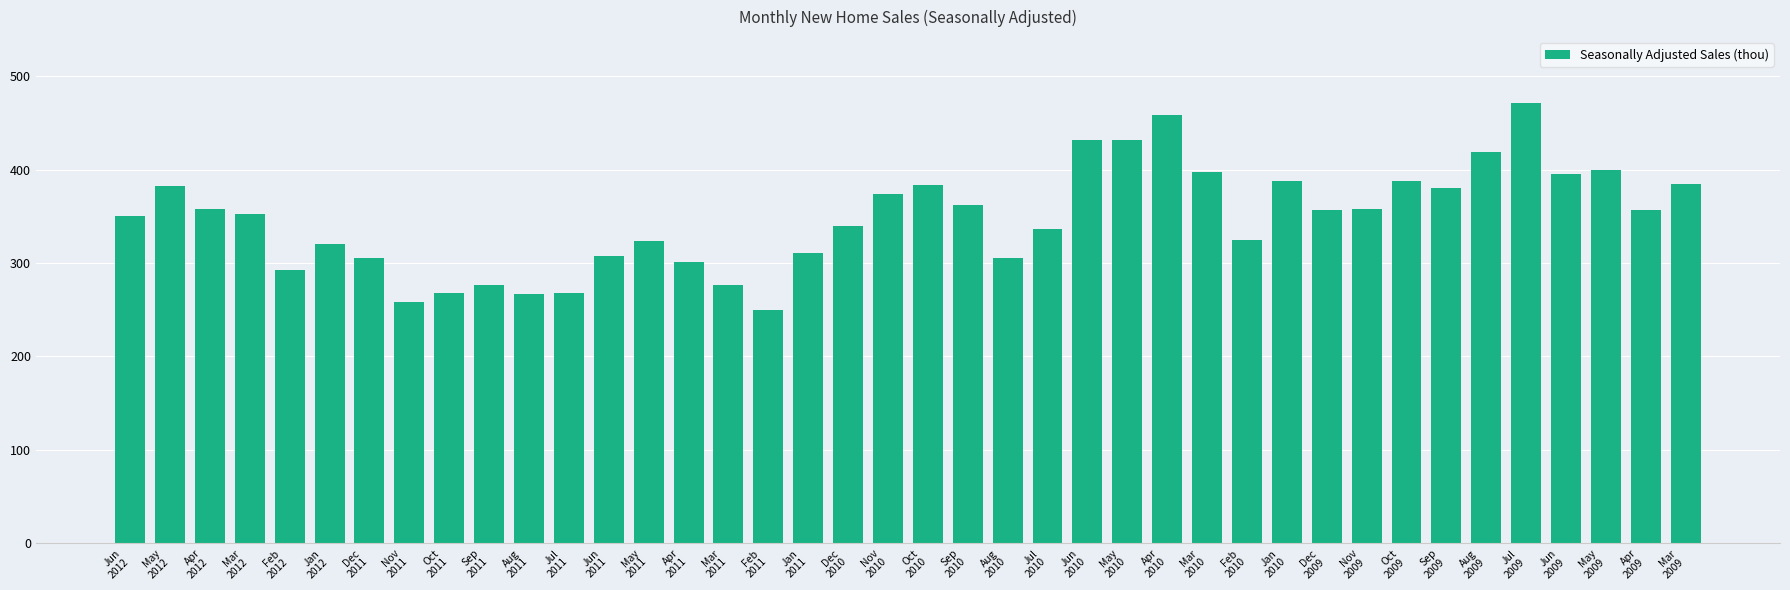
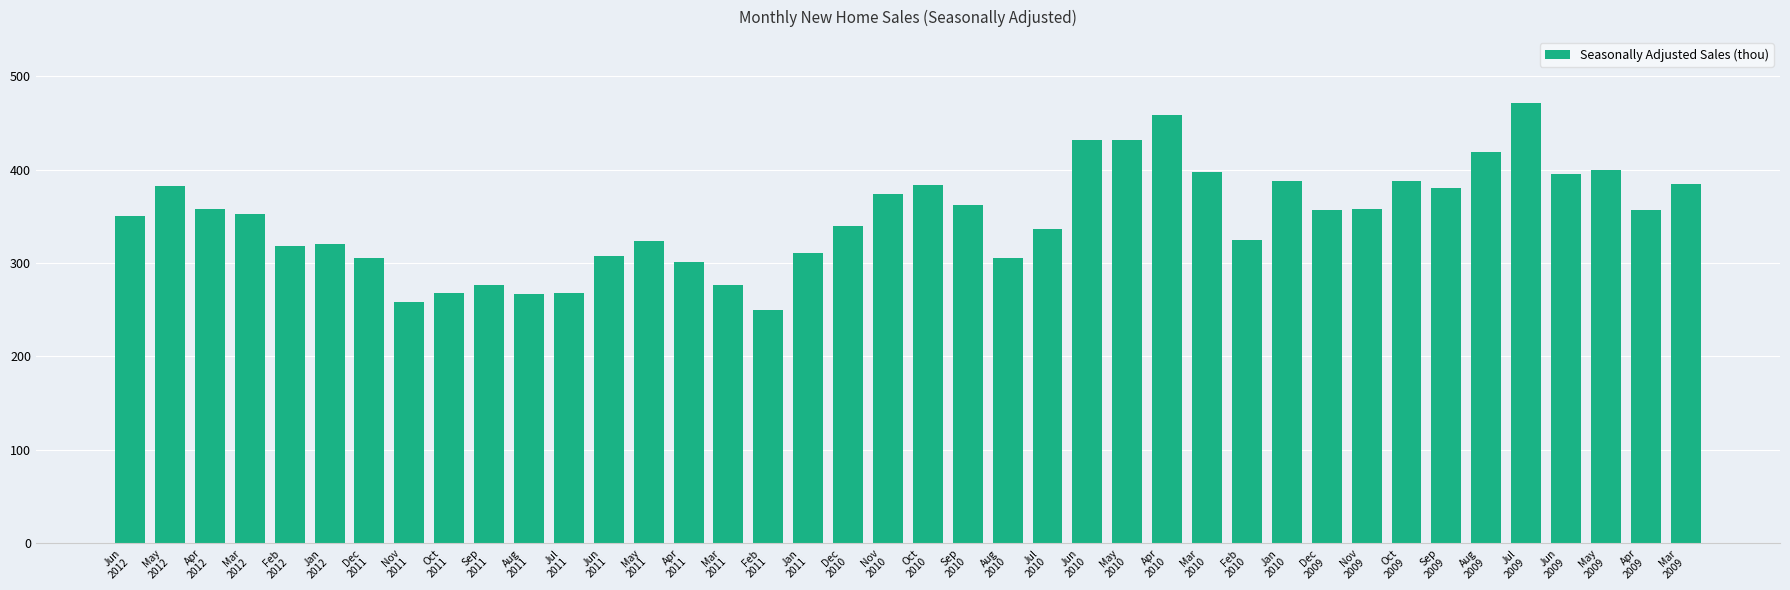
  {
    "Jun 2012": 350,
    "May 2012": 380,
    "Apr 2012": 360,
    "Mar 2012": 350,
-   "Feb 2012": 290,
+   "Feb 2012": 320,
    "Jan 2012": 320,
    "Dec 2011": 310,
    "Nov 2011": 260,
    "Oct 2011": 270,
    "Sep 2011": 280,
    "Aug 2011": 270,
    "Jul 2011": 270,
    "Jun 2011": 310,
    "May 2011": 320,
    "Apr 2011": 300,
    "Mar 2011": 280,
    "Feb 2011": 250,
    "Jan 2011": 310,
    "Dec 2010": 340,
    "Nov 2010": 370,
    "Oct 2010": 380,
    "Sep 2010": 360,
    "Aug 2010": 310,
    "Jul 2010": 340,
    "Jun 2010": 430,
    "May 2010": 430,
    "Apr 2010": 460,
    "Mar 2010": 400,
    "Feb 2010": 330,
    "Jan 2010": 390,
    "Dec 2009": 360,
    "Nov 2009": 360,
    "Oct 2009": 390,
    "Sep 2009": 380,
    "Aug 2009": 420,
    "Jul 2009": 470,
    "Jun 2009": 400,
    "May 2009": 400,
    "Apr 2009": 360,
    "Mar 2009": 380
  }
